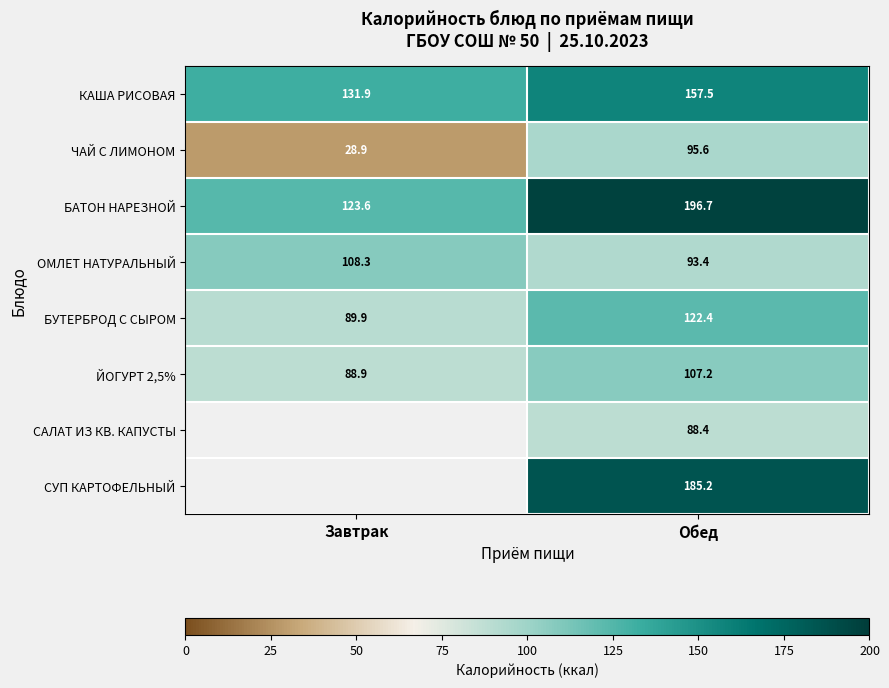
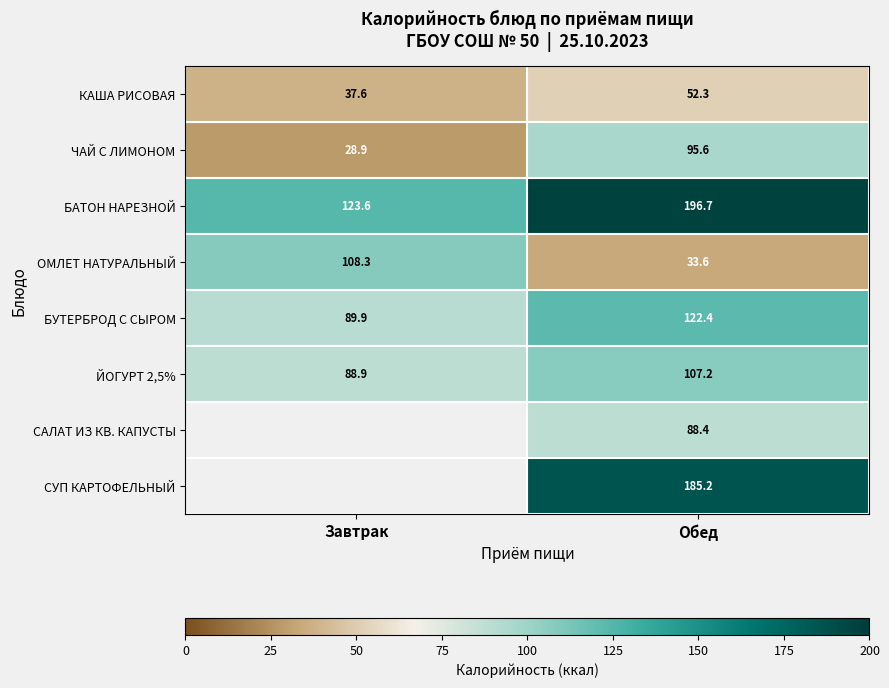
  {
    "КАША РИСОВАЯ": {
-     "Завтрак": 131.9,
-     "Обед": 157.5
+     "Завтрак": 37.6,
+     "Обед": 52.3
    },
    "ЧАЙ С ЛИМОНОМ": {
      "Завтрак": 28.9,
      "Обед": 95.6
    },
    "БАТОН НАРЕЗНОЙ": {
      "Завтрак": 123.6,
      "Обед": 196.7
    },
    "ОМЛЕТ НАТУРАЛЬНЫЙ": {
      "Завтрак": 108.3,
-     "Обед": 93.4
+     "Обед": 33.6
    },
    "БУТЕРБРОД С СЫРОМ": {
      "Завтрак": 89.9,
      "Обед": 122.4
    },
    "ЙОГУРТ 2,5%": {
      "Завтрак": 88.9,
      "Обед": 107.2
    },
    "САЛАТ ИЗ КВ. КАПУСТЫ": {
      "Обед": 88.4
    },
    "СУП КАРТОФЕЛЬНЫЙ": {
      "Обед": 185.2
    }
  }
